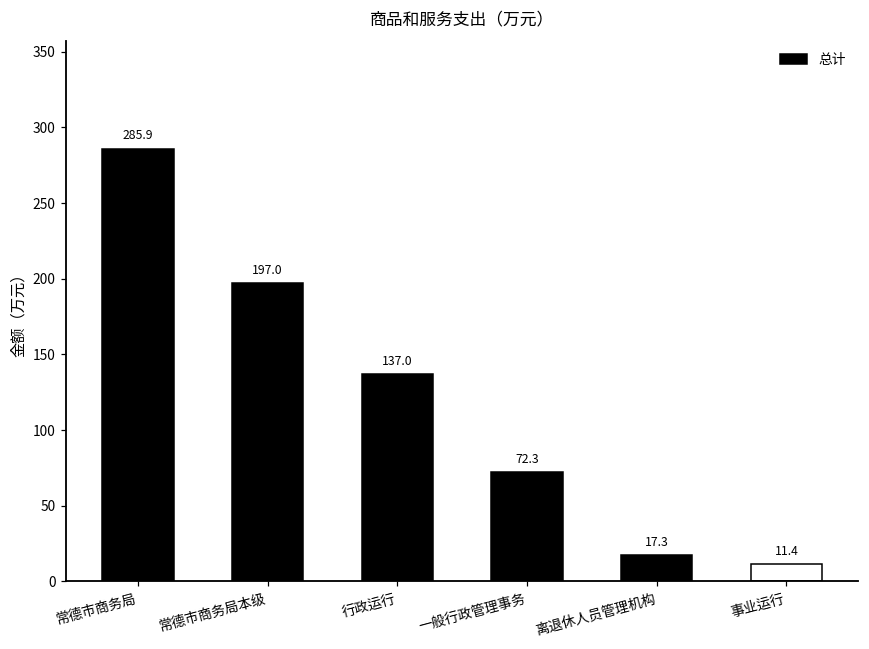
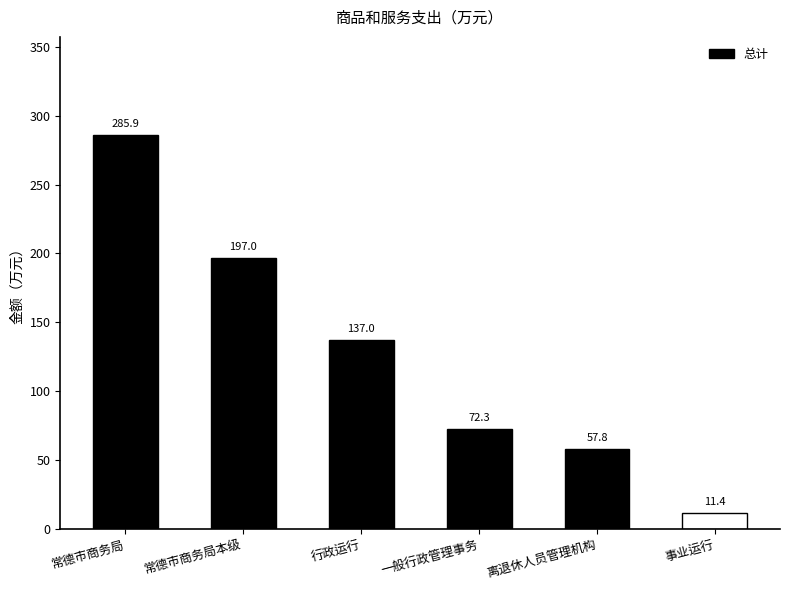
  {
    "常德市商务局": 285.9,
    "常德市商务局本级": 197.0,
    "行政运行": 137.0,
    "一般行政管理事务": 72.3,
-   "离退休人员管理机构": 17.3,
+   "离退休人员管理机构": 57.8,
    "事业运行": 11.4
  }
